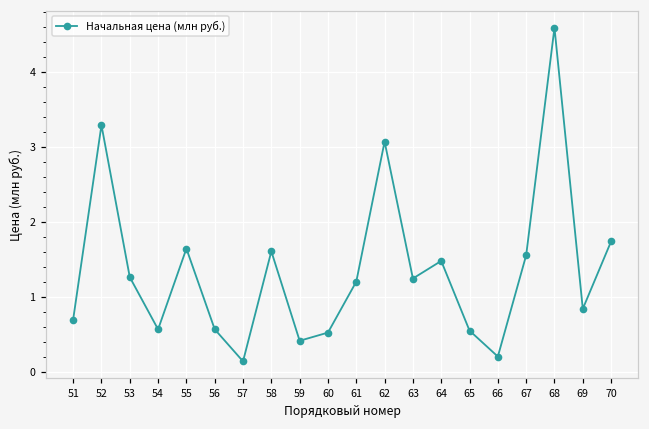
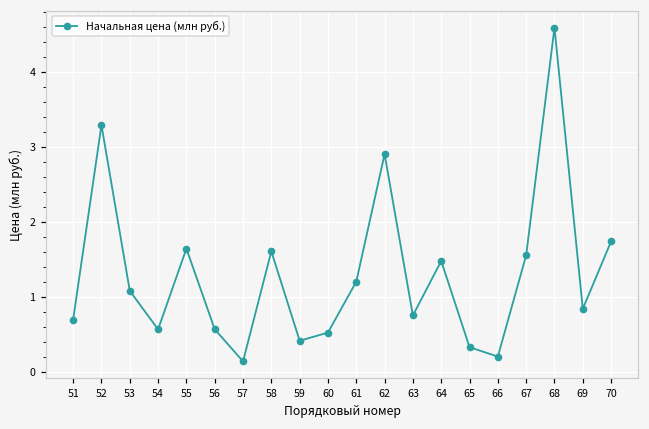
  {
    "51": 0.7,
    "52": 3.3,
-   "53": 1.3,
+   "53": 1.1,
    "54": 0.6,
    "55": 1.6,
    "56": 0.6,
    "57": 0.1,
    "58": 1.6,
    "59": 0.4,
    "60": 0.5,
    "61": 1.2,
-   "62": 3.1,
-   "63": 1.2,
+   "62": 2.9,
+   "63": 0.8,
    "64": 1.5,
-   "65": 0.6,
+   "65": 0.3,
    "66": 0.2,
    "67": 1.6,
    "68": 4.6,
    "69": 0.8,
    "70": 1.7
  }
